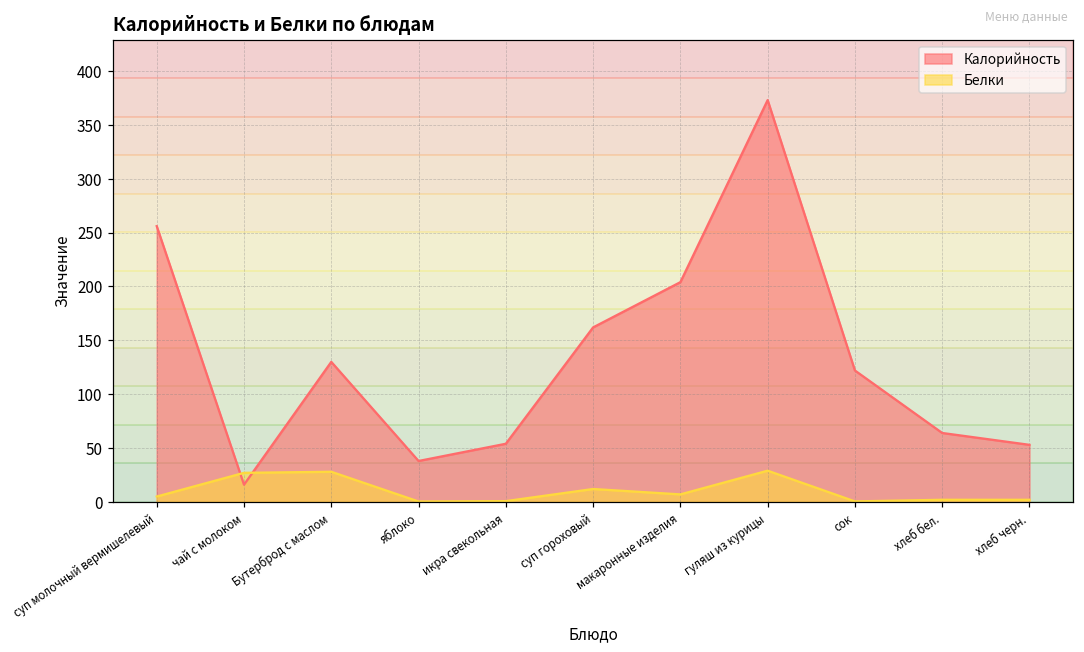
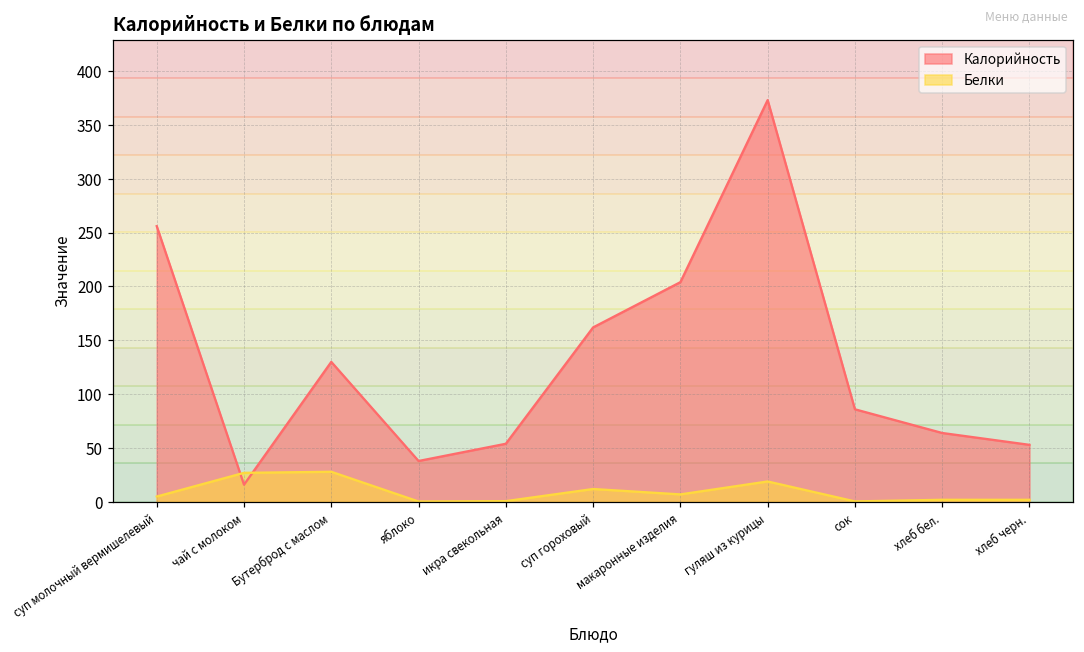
  {
    "Калорийность": {
      "суп молочный вермишелевый": 260,
      "чай с молоком": 20,
      "Бутерброд с маслом": 130,
      "яблоко": 40,
      "икра свекольная": 50,
      "суп гороховый": 160,
      "макаронные изделия": 200,
      "гуляш из курицы": 370,
-     "сок": 120,
+     "сок": 90,
      "хлеб бел.": 60,
      "хлеб черн.": 50
    },
    "Белки": {
      "суп молочный вермишелевый": 10,
      "чай с молоком": 30,
      "Бутерброд с маслом": 30,
      "яблоко": 0,
      "икра свекольная": 0,
      "суп гороховый": 10,
      "макаронные изделия": 10,
-     "гуляш из курицы": 30,
+     "гуляш из курицы": 20,
      "сок": 0,
      "хлеб бел.": 0,
      "хлеб черн.": 0
    }
  }
